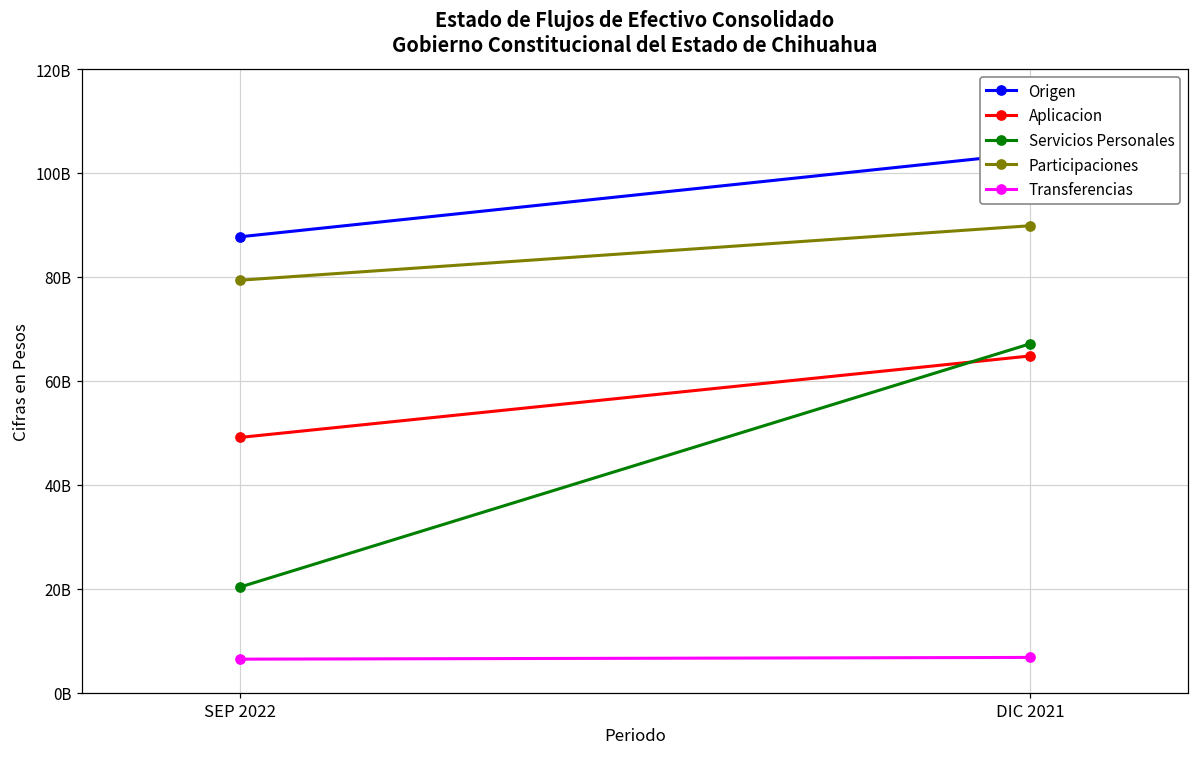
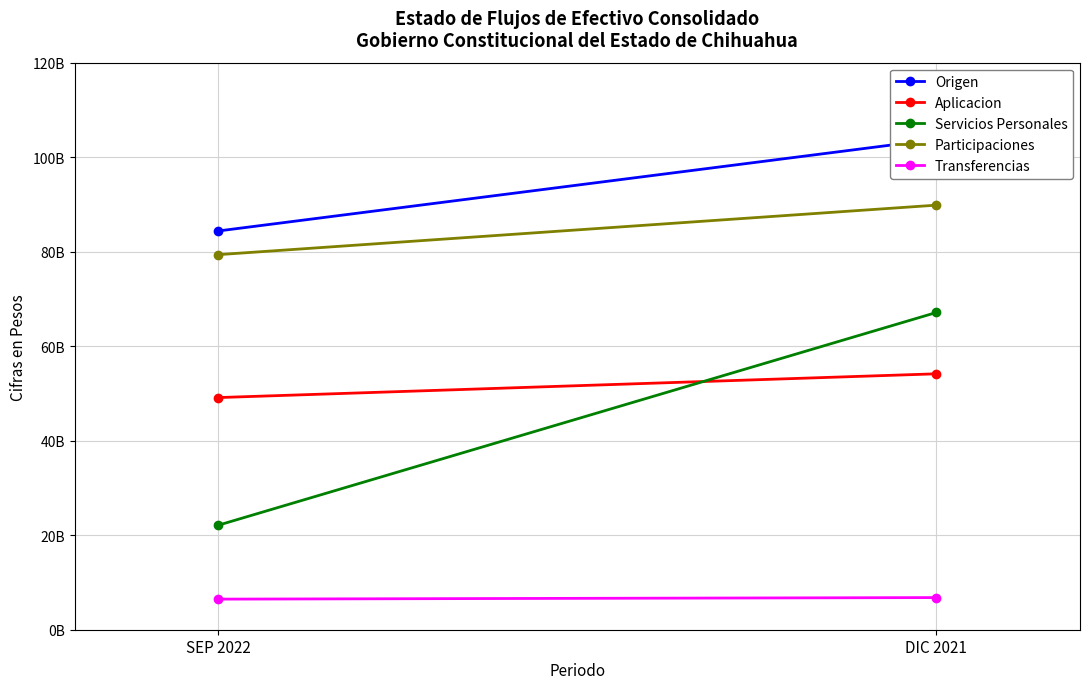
  {
    "Origen": {
-     "SEP 2022": 88000000000
+     "SEP 2022": 84000000000
    },
    "Aplicacion": {
      "SEP 2022": 49000000000,
-     "DIC 2021": 65000000000
+     "DIC 2021": 54000000000
    },
    "Servicios Personales": {
-     "SEP 2022": 20000000000,
+     "SEP 2022": 22000000000,
      "DIC 2021": 67000000000
    },
    "Participaciones": {
      "SEP 2022": 79000000000,
      "DIC 2021": 90000000000
    },
    "Transferencias": {
      "SEP 2022": 6000000000,
      "DIC 2021": 7000000000
    }
  }
